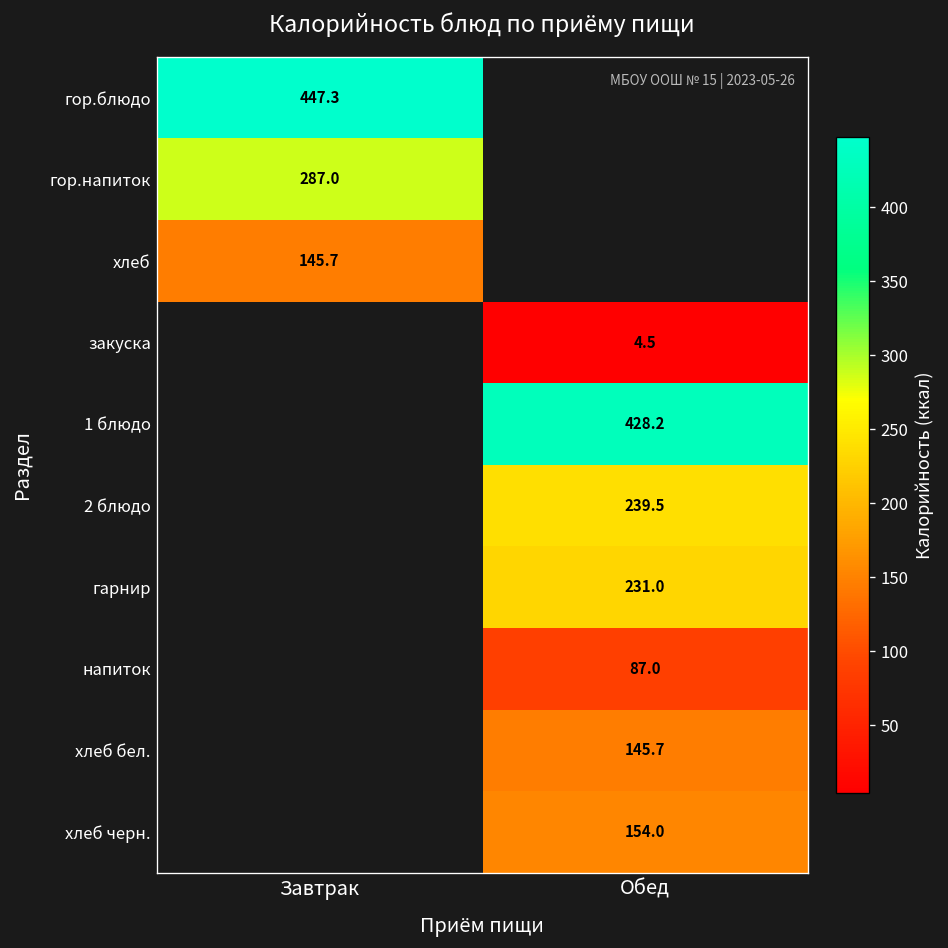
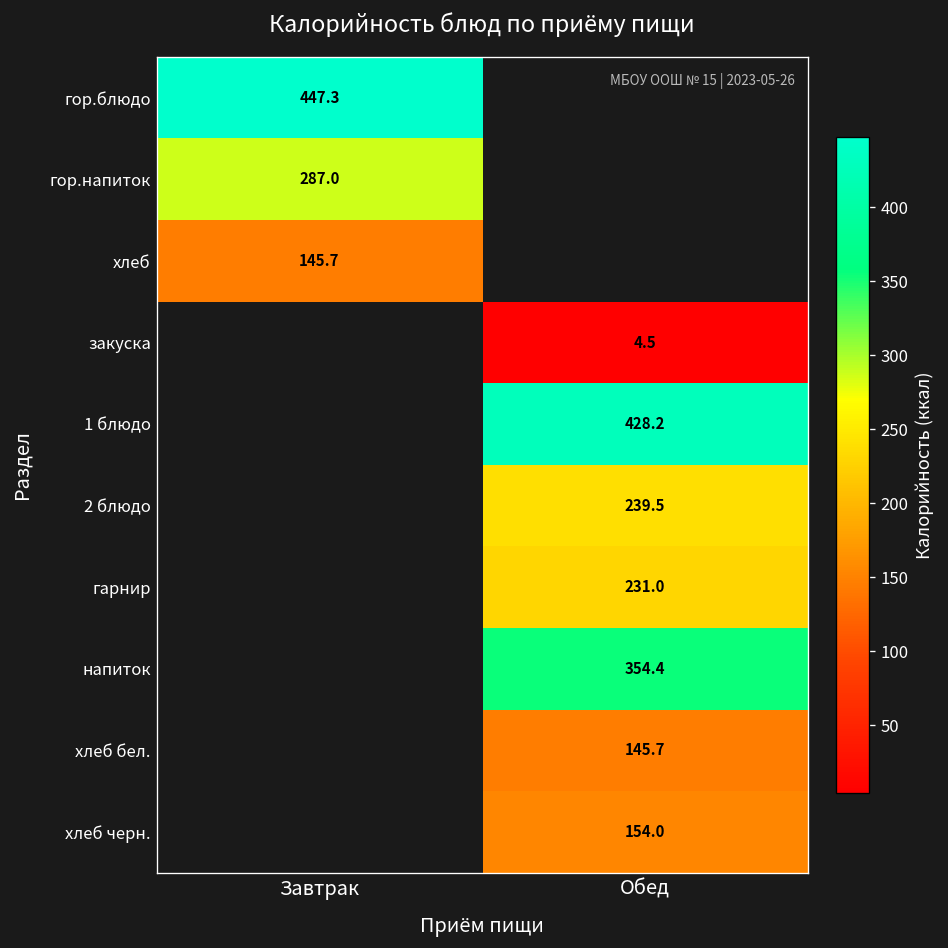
  {
    "гор.блюдо": {
      "Завтрак": 447.3
    },
    "гор.напиток": {
      "Завтрак": 287.0
    },
    "хлеб": {
      "Завтрак": 145.7
    },
    "закуска": {
      "Обед": 4.5
    },
    "1 блюдо": {
      "Обед": 428.2
    },
    "2 блюдо": {
      "Обед": 239.5
    },
    "гарнир": {
      "Обед": 231.0
    },
    "напиток": {
-     "Обед": 87.0
+     "Обед": 354.4
    },
    "хлеб бел.": {
      "Обед": 145.7
    },
    "хлеб черн.": {
      "Обед": 154.0
    }
  }
